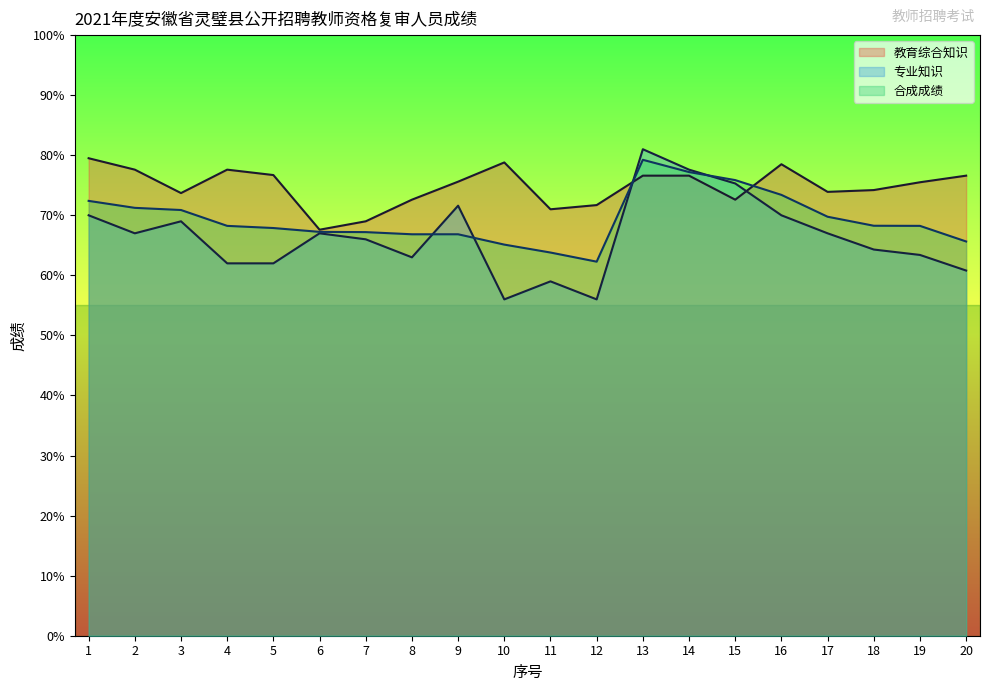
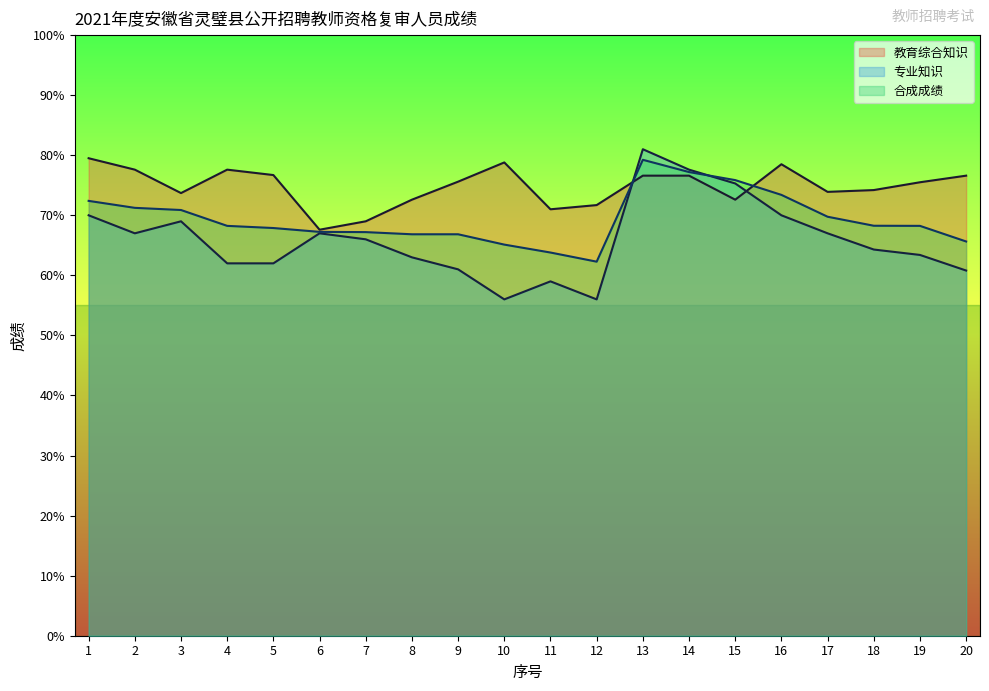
  {
    "教育综合知识": {
      "1": "80%",
      "2": "78%",
      "3": "74%",
      "4": "78%",
      "5": "77%",
      "7": "69%",
      "8": "73%",
      "9": "76%",
      "10": "79%",
      "11": "71%",
      "12": "72%",
      "13": "77%",
      "14": "77%",
      "15": "73%",
      "16": "79%",
      "17": "74%",
      "18": "74%",
      "19": "76%",
      "20": "77%"
    },
    "专业知识": {
      "1": "70%",
      "2": "67%",
      "3": "69%",
      "4": "62%",
      "5": "62%",
      "7": "66%",
      "8": "63%",
-     "9": "72%",
+     "9": "61%",
      "10": "56%",
      "11": "59%",
      "12": "56%",
      "13": "81%",
      "15": "75%",
      "16": "70%",
      "17": "67%",
      "18": "64%",
      "19": "63%",
      "20": "61%"
    },
    "合成成绩": {
      "1": "72%",
      "2": "71%",
      "3": "71%",
      "4": "68%",
      "5": "68%",
      "7": "67%",
      "8": "67%",
      "9": "67%",
      "10": "65%",
      "11": "64%",
      "12": "62%",
      "13": "79%",
      "15": "76%",
      "16": "73%",
      "17": "70%",
      "18": "68%",
      "19": "68%",
      "20": "66%"
    }
  }
